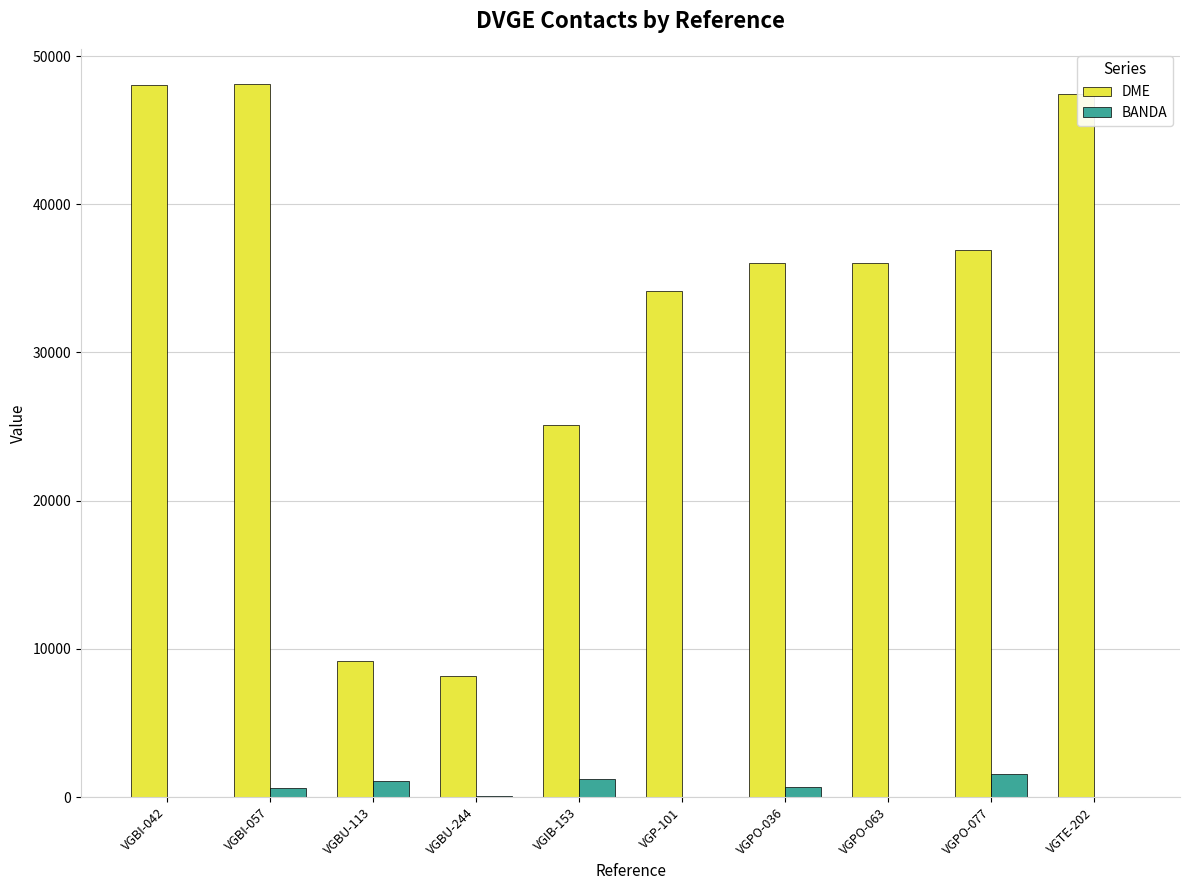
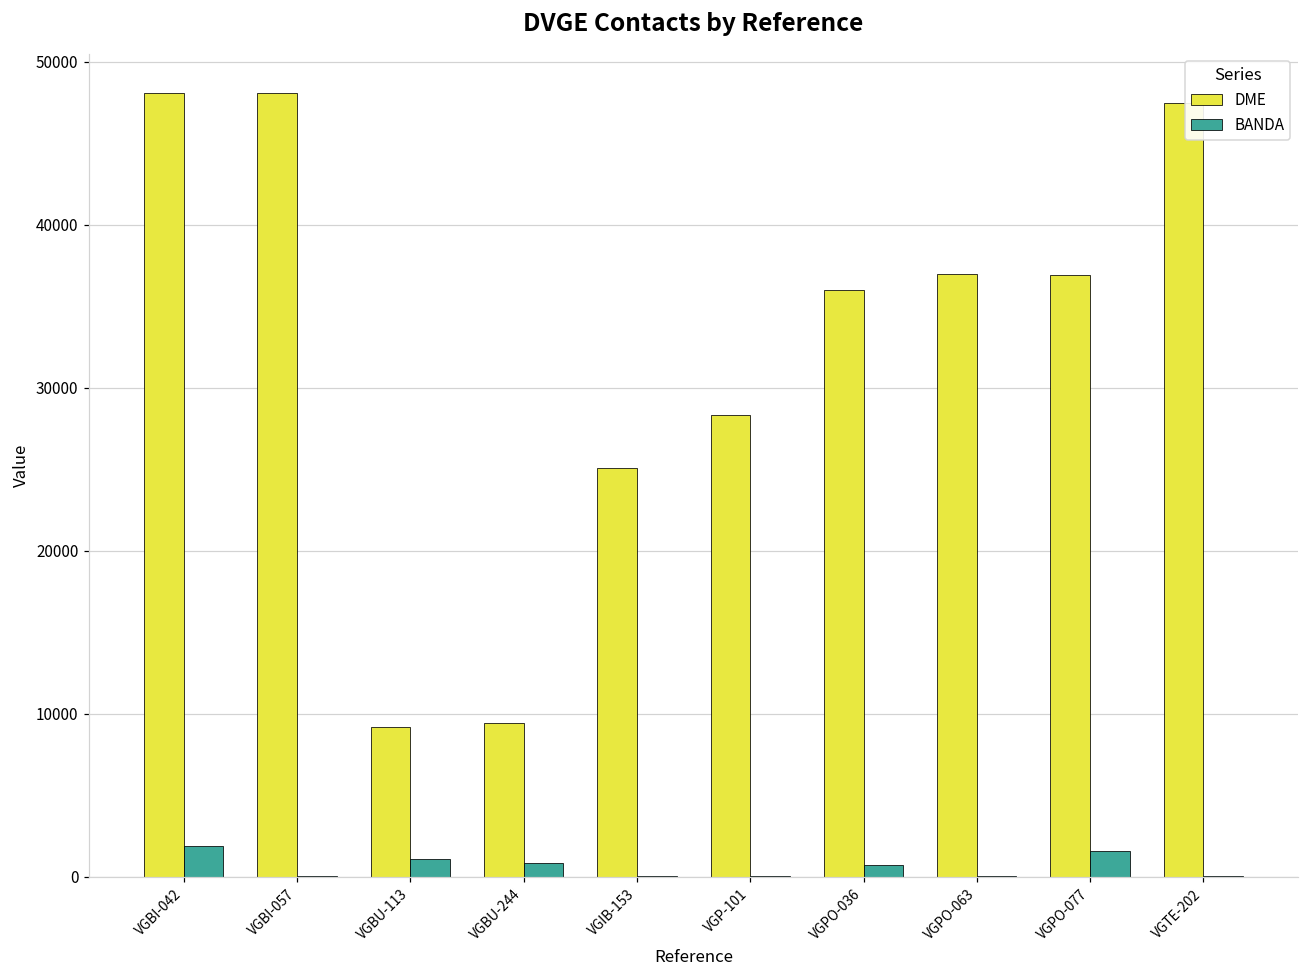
  {
    "DME": {
      "VGBI-042": 48100,
      "VGBI-057": 48100,
      "VGBU-113": 9200,
-     "VGBU-244": 8200,
+     "VGBU-244": 9400,
      "VGIB-153": 25100,
-     "VGP-101": 34100,
+     "VGP-101": 28300,
      "VGPO-036": 36000,
-     "VGPO-063": 36000,
+     "VGPO-063": 37000,
      "VGPO-077": 36900,
      "VGTE-202": 47500
    },
    "BANDA": {
-     "VGBI-042": 0,
-     "VGBI-057": 600,
+     "VGBI-042": 1900,
+     "VGBI-057": 0,
      "VGBU-113": 1100,
-     "VGBU-244": 0,
-     "VGIB-153": 1200,
+     "VGBU-244": 800,
+     "VGIB-153": 0,
      "VGPO-036": 700,
      "VGPO-077": 1600
    }
  }
